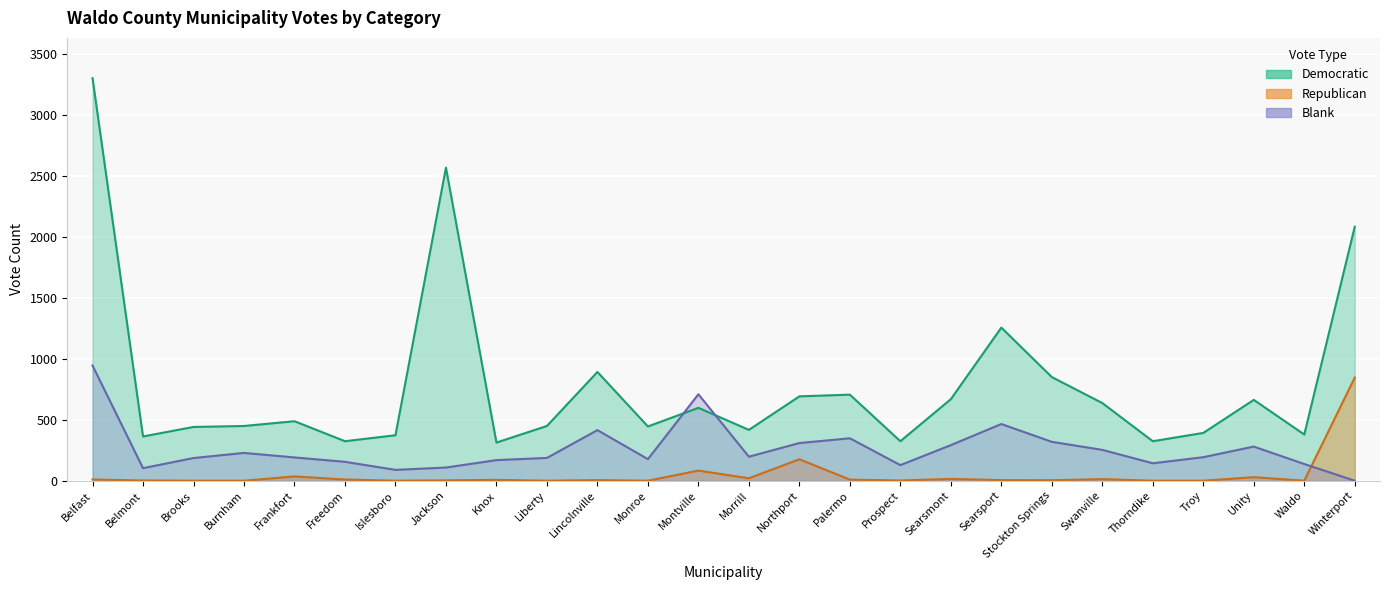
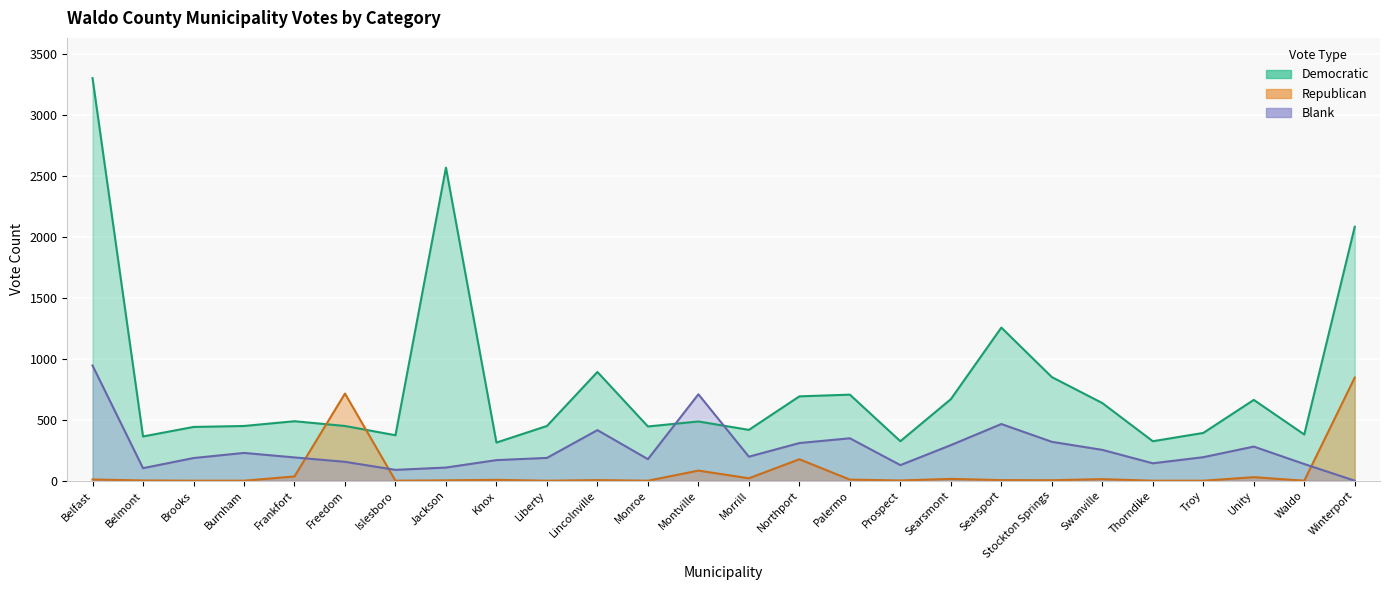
  {
    "Democratic": {
      "Belfast": 3300,
      "Belmont": 360,
      "Brooks": 440,
      "Burnham": 450,
      "Frankfort": 490,
-     "Freedom": 320,
+     "Freedom": 450,
      "Islesboro": 370,
      "Jackson": 2570,
      "Knox": 310,
      "Liberty": 450,
      "Lincolnville": 890,
      "Monroe": 450,
-     "Montville": 600,
+     "Montville": 490,
      "Morrill": 420,
      "Northport": 690,
      "Palermo": 710,
      "Prospect": 320,
      "Searsmont": 670,
      "Searsport": 1260,
      "Stockton Springs": 850,
      "Swanville": 640,
      "Thorndike": 320,
      "Troy": 390,
      "Unity": 660,
      "Waldo": 380,
      "Winterport": 2080
    },
    "Republican": {
      "Belfast": 10,
      "Belmont": 0,
      "Brooks": 0,
      "Burnham": 0,
      "Frankfort": 40,
-     "Freedom": 10,
+     "Freedom": 720,
      "Islesboro": 0,
      "Jackson": 0,
      "Knox": 10,
      "Liberty": 0,
      "Lincolnville": 10,
      "Monroe": 0,
      "Montville": 80,
      "Morrill": 20,
      "Northport": 180,
      "Palermo": 10,
      "Prospect": 0,
      "Searsmont": 20,
      "Searsport": 10,
      "Stockton Springs": 0,
      "Swanville": 10,
      "Thorndike": 0,
      "Troy": 0,
      "Unity": 30,
      "Waldo": 0,
      "Winterport": 850
    },
    "Blank": {
      "Belfast": 950,
      "Belmont": 100,
      "Brooks": 190,
      "Burnham": 230,
      "Frankfort": 190,
      "Freedom": 160,
      "Islesboro": 90,
      "Jackson": 110,
      "Knox": 170,
      "Liberty": 190,
      "Lincolnville": 420,
      "Monroe": 180,
      "Montville": 710,
      "Morrill": 200,
      "Northport": 310,
      "Palermo": 350,
      "Prospect": 130,
      "Searsmont": 290,
      "Searsport": 470,
      "Stockton Springs": 320,
      "Swanville": 250,
      "Thorndike": 140,
      "Troy": 190,
      "Unity": 280,
      "Waldo": 140,
      "Winterport": 0
    }
  }
